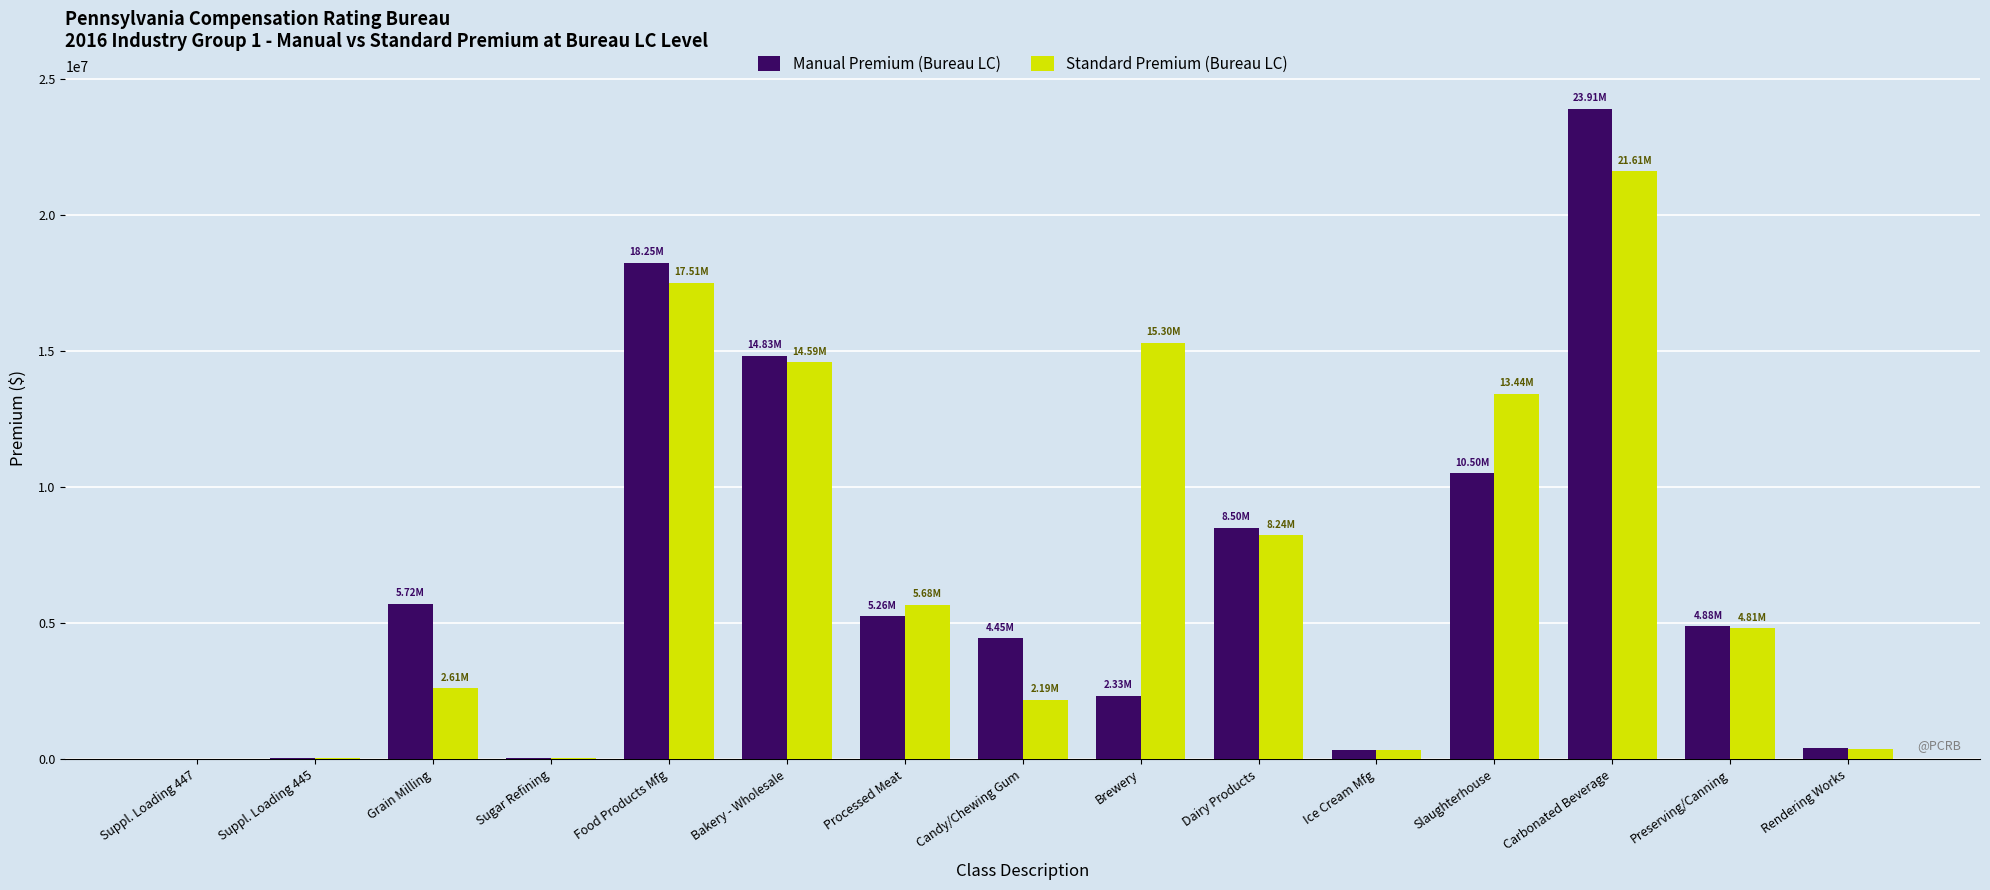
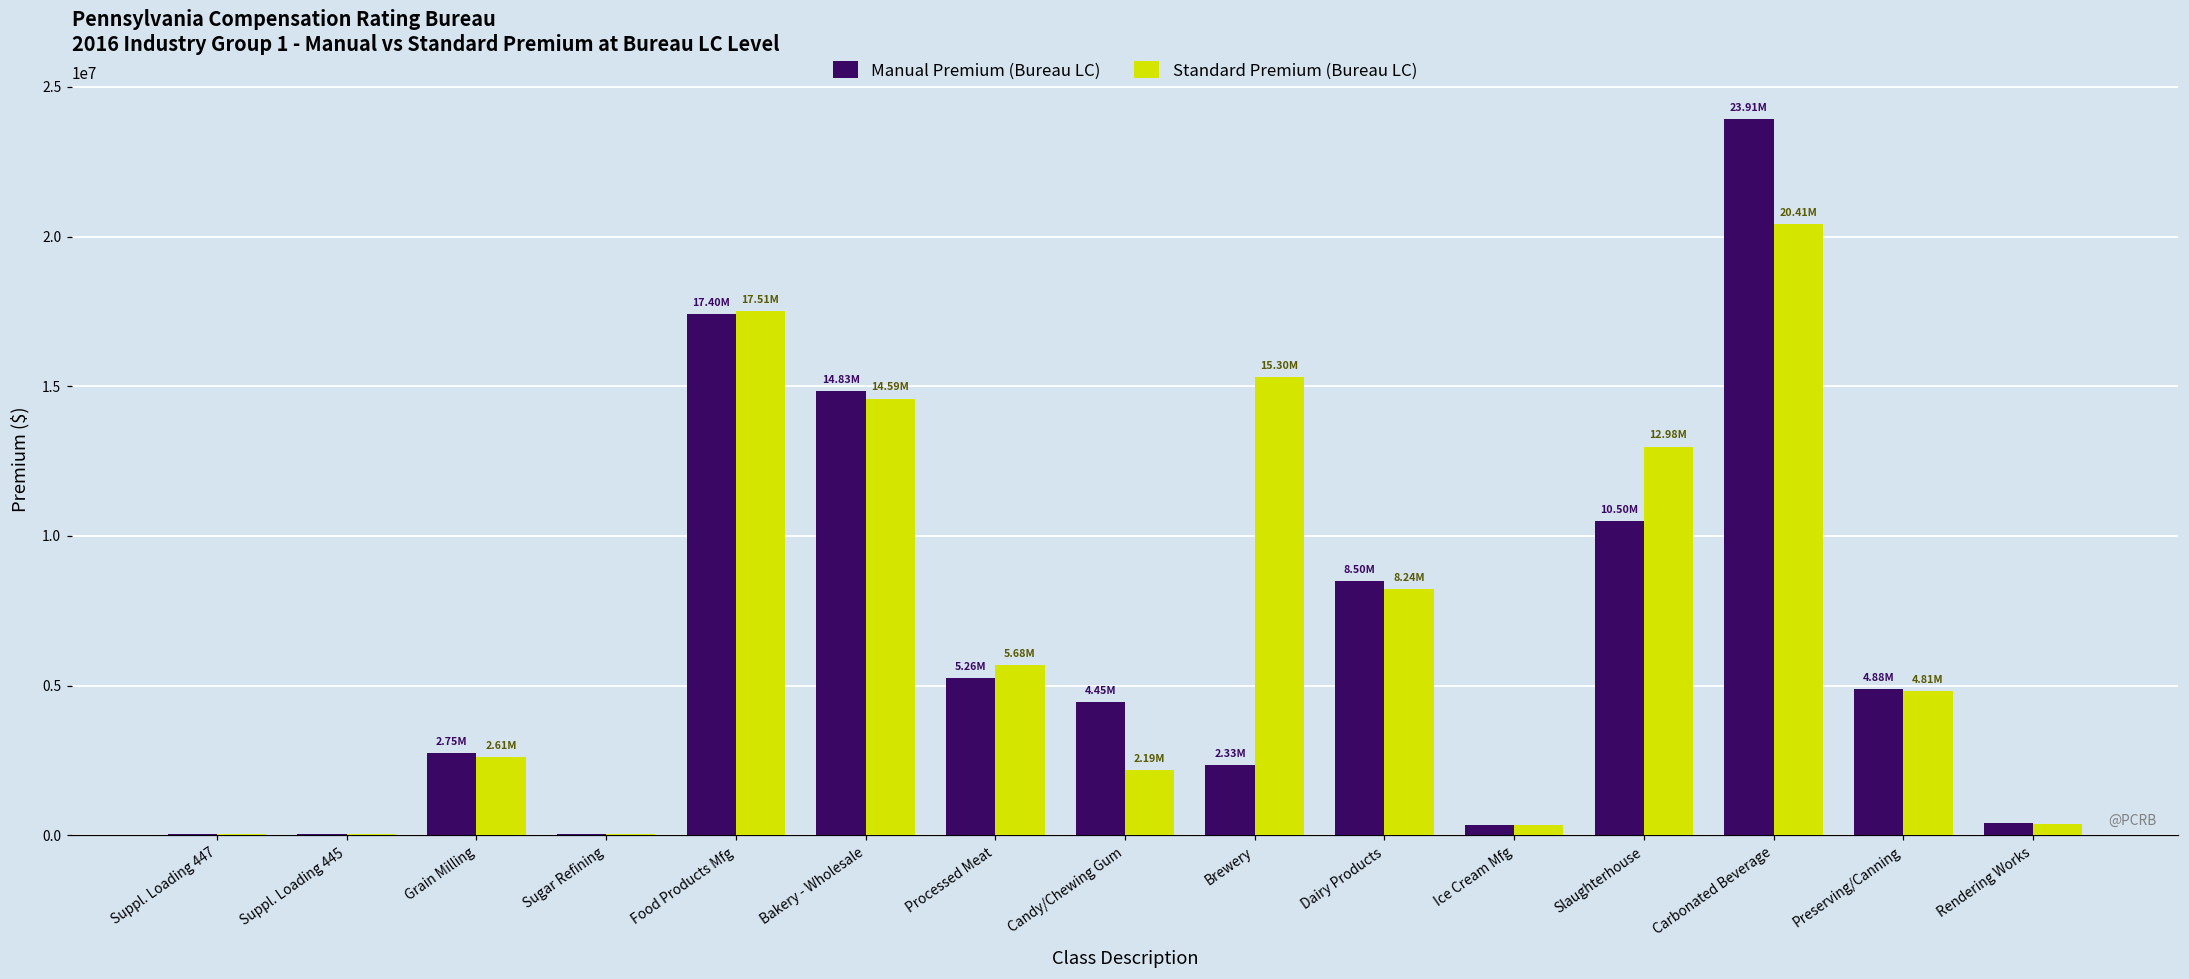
  {
    "Manual Premium (Bureau LC)": {
-     "Grain Milling": "5.72M",
-     "Food Products Mfg": "18.25M",
+     "Grain Milling": "2.75M",
+     "Food Products Mfg": "17.40M",
      "Bakery - Wholesale": "14.83M",
      "Processed Meat": "5.26M",
      "Candy/Chewing Gum": "4.45M",
      "Brewery": "2.33M",
      "Dairy Products": "8.50M",
      "Slaughterhouse": "10.50M",
      "Carbonated Beverage": "23.91M",
      "Preserving/Canning": "4.88M"
    },
    "Standard Premium (Bureau LC)": {
      "Grain Milling": "2.61M",
      "Food Products Mfg": "17.51M",
      "Bakery - Wholesale": "14.59M",
      "Processed Meat": "5.68M",
      "Candy/Chewing Gum": "2.19M",
      "Brewery": "15.30M",
      "Dairy Products": "8.24M",
-     "Slaughterhouse": "13.44M",
-     "Carbonated Beverage": "21.61M",
+     "Slaughterhouse": "12.98M",
+     "Carbonated Beverage": "20.41M",
      "Preserving/Canning": "4.81M"
    }
  }
